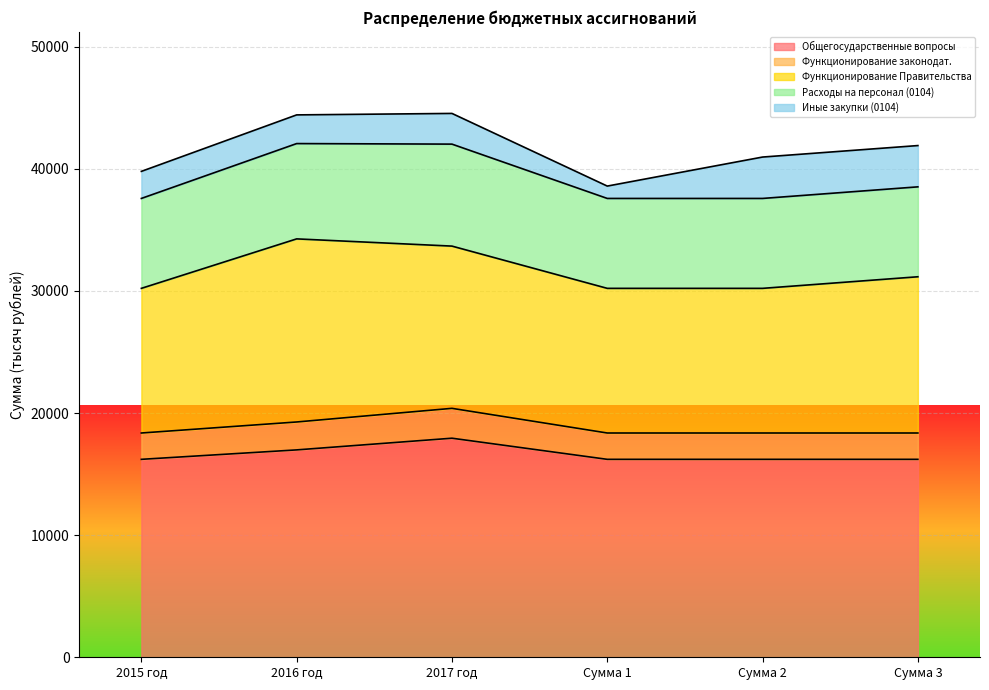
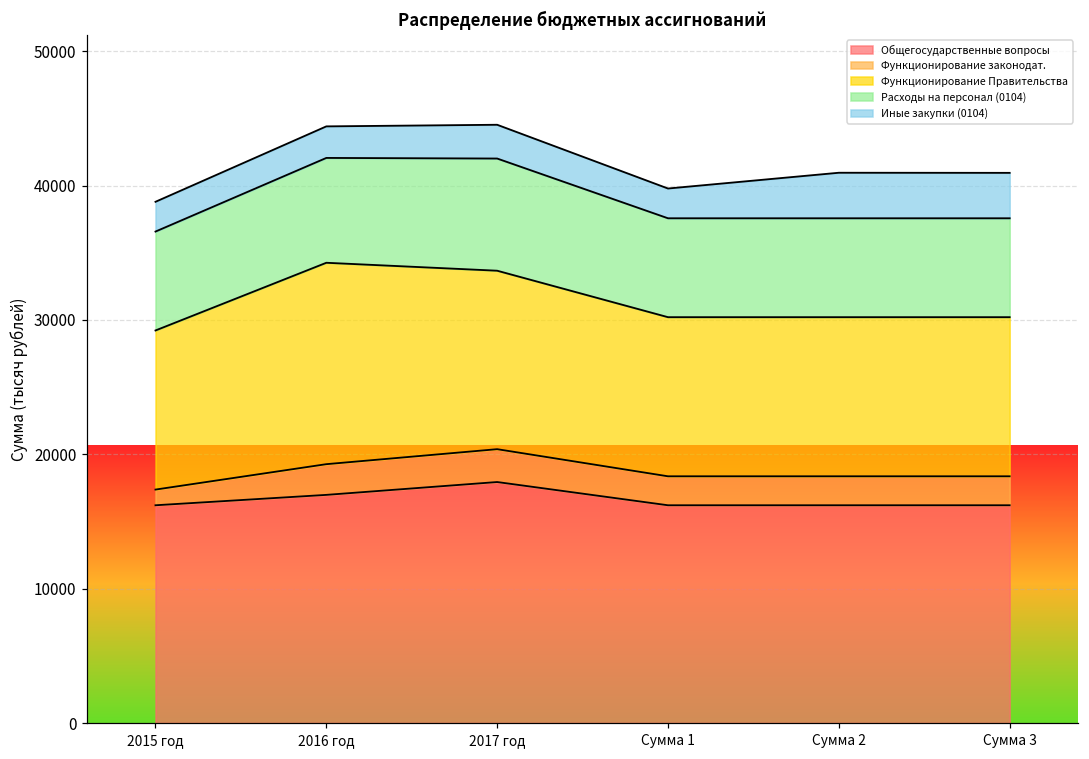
  {
    "Общегосударственные вопросы": {
      "2015 год": 16200,
      "2016 год": 17000,
      "2017 год": 17900,
      "Сумма 1": 16200,
      "Сумма 2": 16200,
      "Сумма 3": 16200
    },
    "Функционирование законодат.": {
-     "2015 год": 2200,
+     "2015 год": 1200,
      "2016 год": 2300,
      "2017 год": 2400,
      "Сумма 1": 2200,
      "Сумма 2": 2200,
      "Сумма 3": 2200
    },
    "Функционирование Правительства": {
      "2015 год": 11800,
      "2016 год": 15000,
      "2017 год": 13300,
      "Сумма 1": 11800,
      "Сумма 2": 11800,
-     "Сумма 3": 12800
+     "Сумма 3": 11800
    },
    "Расходы на персонал (0104)": {
      "2015 год": 7400,
      "2016 год": 7800,
      "2017 год": 8300,
      "Сумма 1": 7400,
      "Сумма 2": 7400,
      "Сумма 3": 7400
    },
    "Иные закупки (0104)": {
      "2015 год": 2200,
      "2016 год": 2300,
      "2017 год": 2500,
-     "Сумма 1": 1000,
+     "Сумма 1": 2200,
      "Сумма 2": 3400,
      "Сумма 3": 3400
    }
  }
